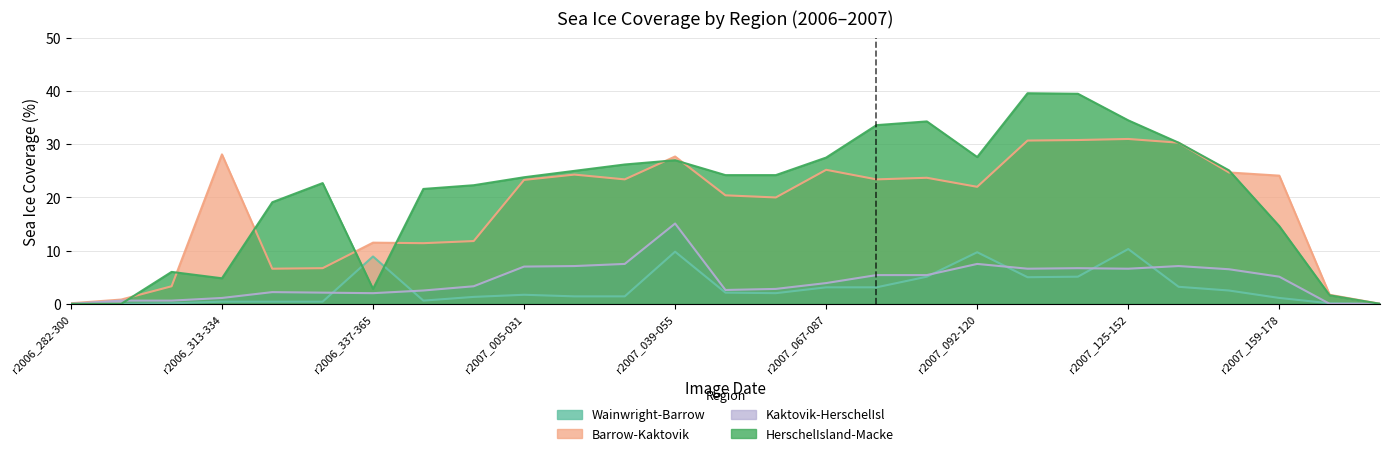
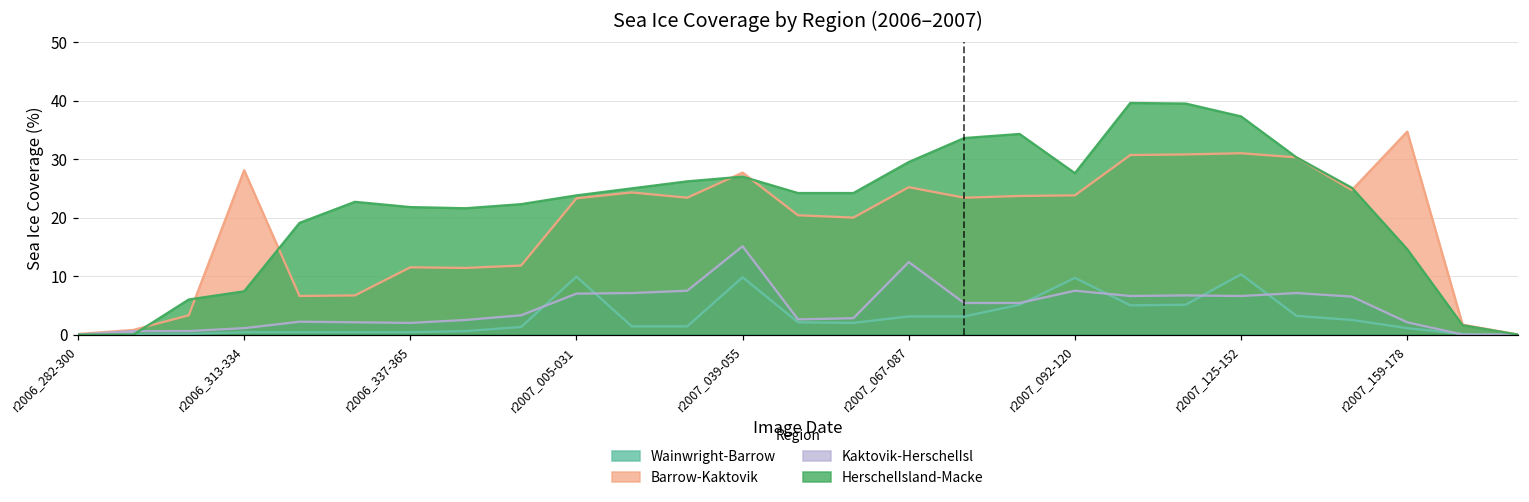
  {
    "Wainwright-Barrow": {
      "r2006_313-334": 0,
-     "r2006_337-365": 9,
-     "r2007_005-031": 2,
+     "r2006_337-365": 0,
+     "r2007_005-031": 10,
      "r2007_039-055": 10,
      "r2007_067-087": 3,
      "r2007_092-120": 10,
      "r2007_125-152": 10,
      "r2007_159-178": 1
    },
    "Barrow-Kaktovik": {
      "r2006_313-334": 28,
      "r2006_337-365": 12,
      "r2007_005-031": 23,
      "r2007_039-055": 28,
      "r2007_067-087": 25,
-     "r2007_092-120": 22,
+     "r2007_092-120": 24,
      "r2007_125-152": 31,
-     "r2007_159-178": 24
+     "r2007_159-178": 35
    },
    "Kaktovik-HerschelIsl": {
      "r2006_313-334": 1,
      "r2006_337-365": 2,
      "r2007_005-031": 7,
      "r2007_039-055": 15,
-     "r2007_067-087": 4,
+     "r2007_067-087": 12,
      "r2007_092-120": 8,
      "r2007_125-152": 7,
-     "r2007_159-178": 5
+     "r2007_159-178": 2
    },
    "HerschelIsland-Macke": {
-     "r2006_313-334": 5,
-     "r2006_337-365": 3,
+     "r2006_313-334": 7,
+     "r2006_337-365": 22,
      "r2007_005-031": 24,
      "r2007_039-055": 27,
-     "r2007_067-087": 28,
+     "r2007_067-087": 30,
      "r2007_092-120": 28,
-     "r2007_125-152": 35,
+     "r2007_125-152": 37,
      "r2007_159-178": 15
    }
  }
